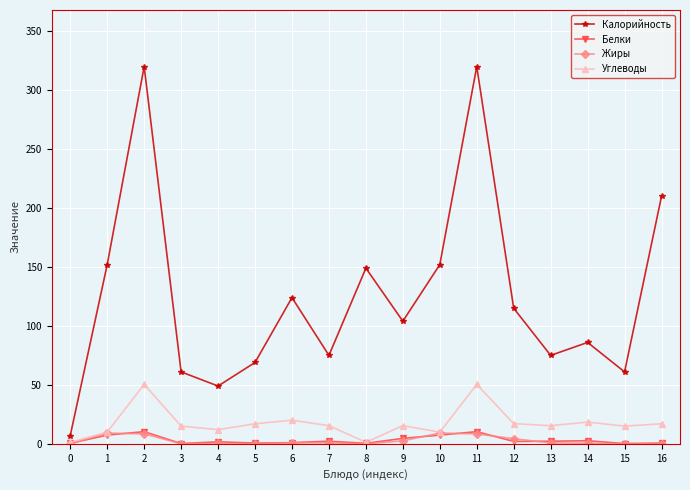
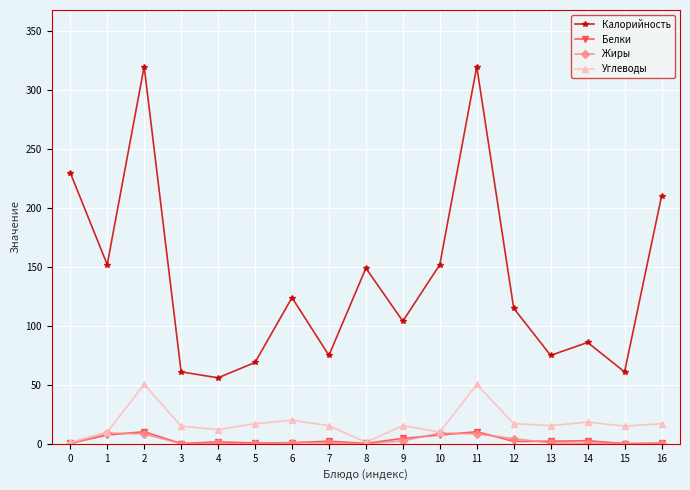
  {
    "Калорийность": {
-     "0": 7,
+     "0": 230,
      "1": 152,
      "2": 320,
      "3": 61,
-     "4": 49,
+     "4": 56,
      "5": 69,
      "6": 124,
      "7": 75,
      "8": 149,
      "9": 104,
      "10": 152,
      "11": 320,
      "12": 115,
      "13": 75,
      "14": 86,
      "15": 61,
      "16": 210
    },
    "Белки": {
      "12": 2
    },
    "Жиры": {
      "12": 4
    },
    "Углеводы": {
      "2": 50,
      "3": 15,
      "4": 12,
      "5": 17,
      "6": 20,
      "7": 15,
      "9": 15,
      "11": 50,
      "12": 17,
      "13": 15,
      "14": 18,
      "15": 15,
      "16": 17
    }
  }
